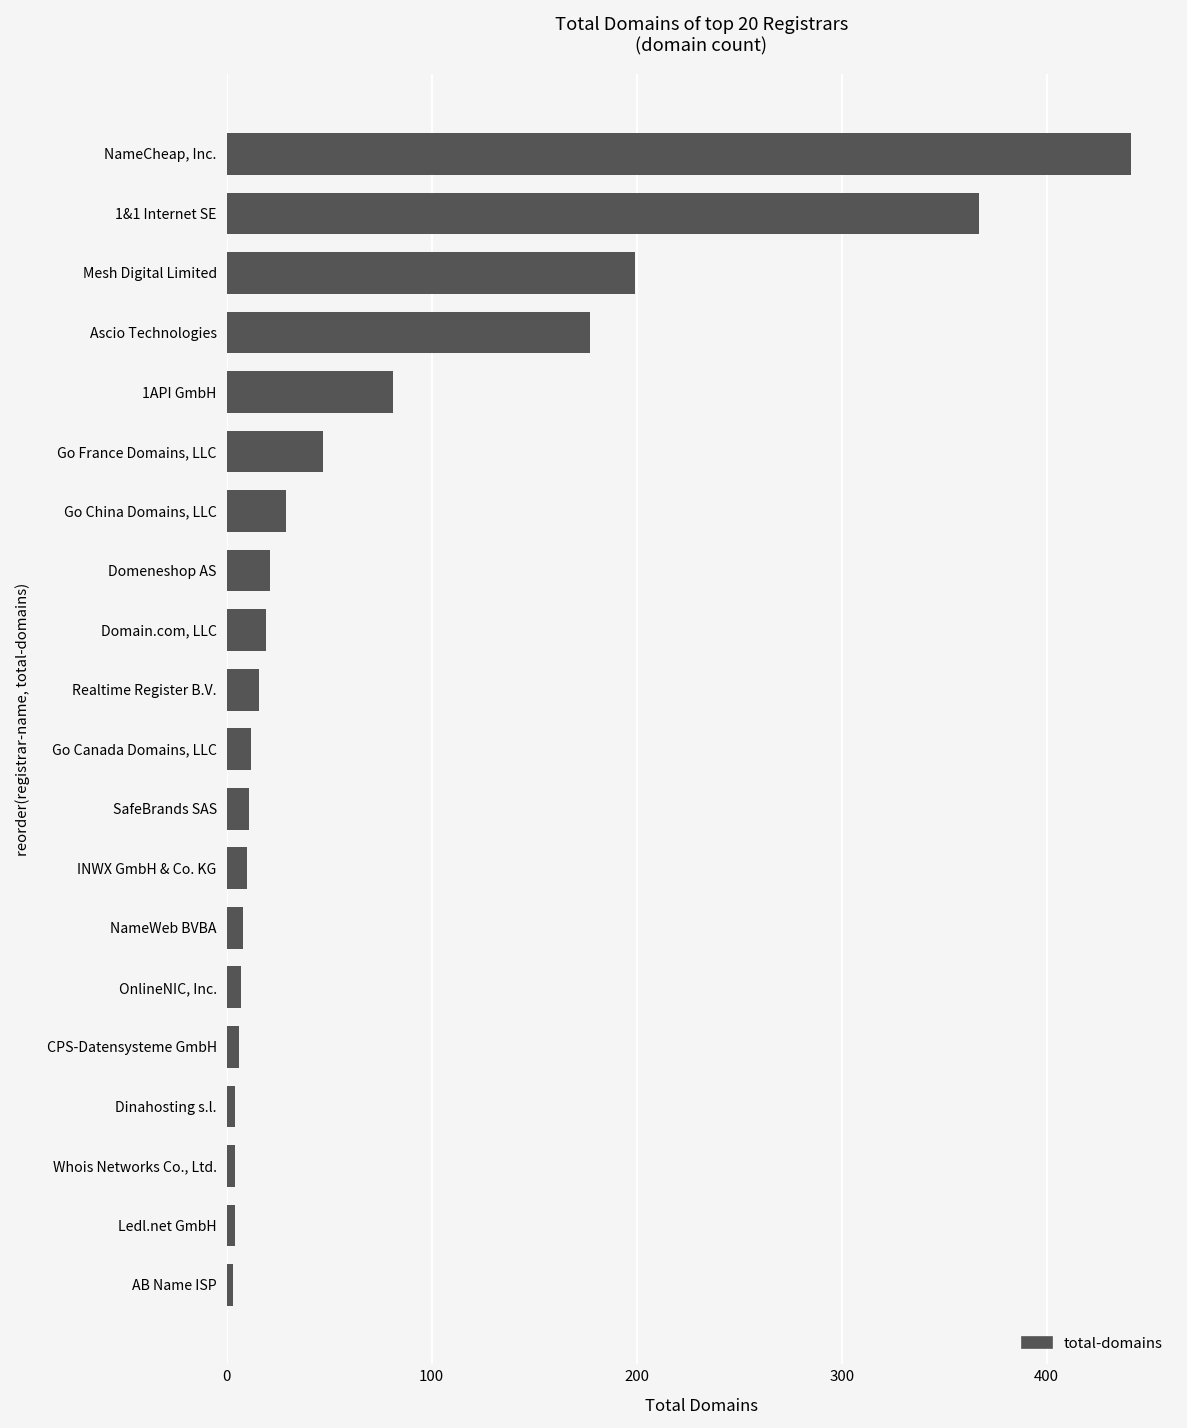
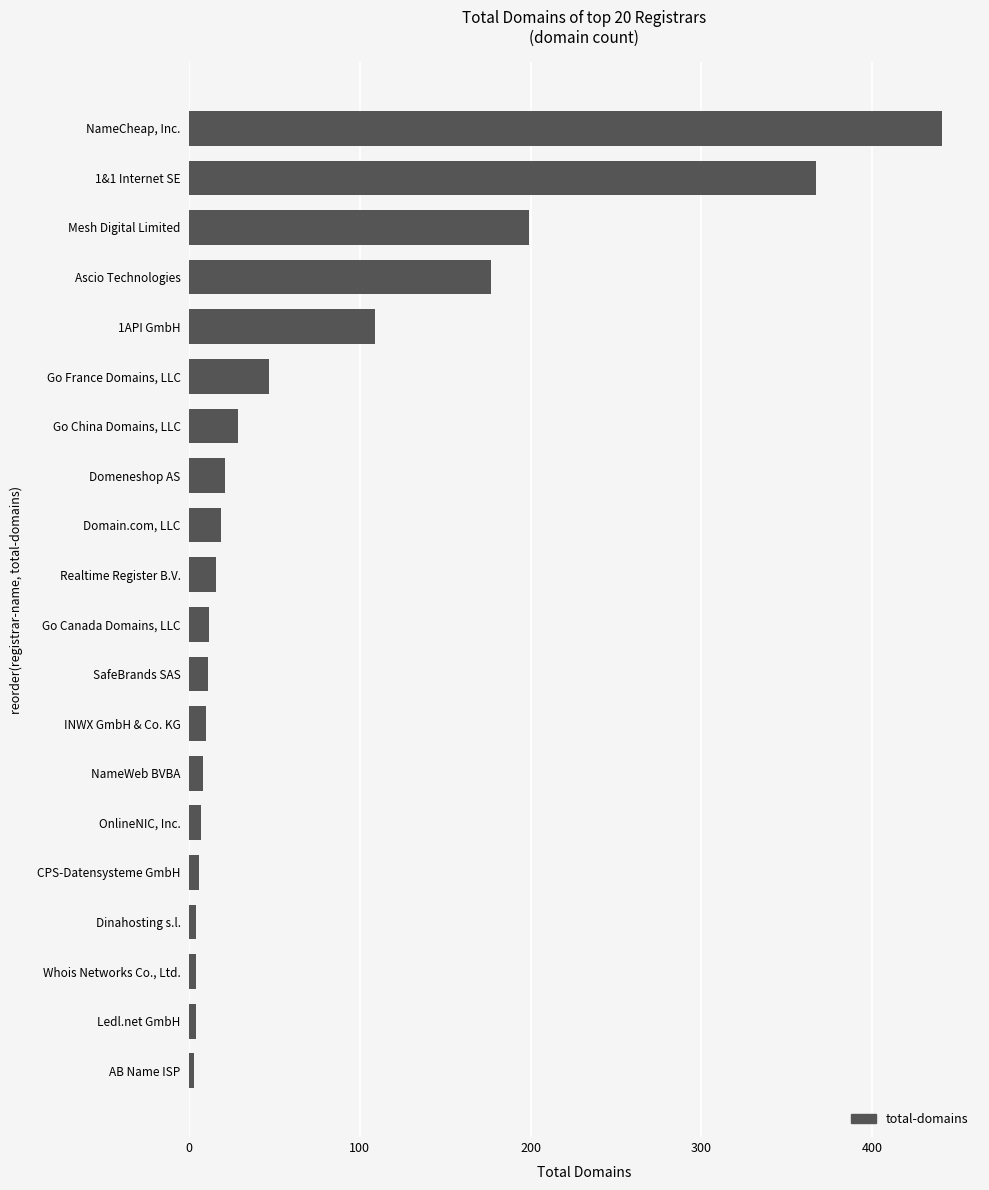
  {
    "NameCheap, Inc.": 441,
    "1&1 Internet SE": 367,
    "Mesh Digital Limited": 199,
    "Ascio Technologies": 177,
-   "1API GmbH": 81,
+   "1API GmbH": 109,
    "Go France Domains, LLC": 47,
    "Go China Domains, LLC": 29,
    "Domeneshop AS": 21,
    "Domain.com, LLC": 19,
    "Realtime Register B.V.": 16,
    "Go Canada Domains, LLC": 12,
    "SafeBrands SAS": 11,
    "INWX GmbH & Co. KG": 10,
    "NameWeb BVBA": 8,
    "OnlineNIC, Inc.": 7,
    "CPS-Datensysteme GmbH": 6,
    "Dinahosting s.l.": 4,
    "Whois Networks Co., Ltd.": 4,
    "Ledl.net GmbH": 4,
    "AB Name ISP": 3
  }
